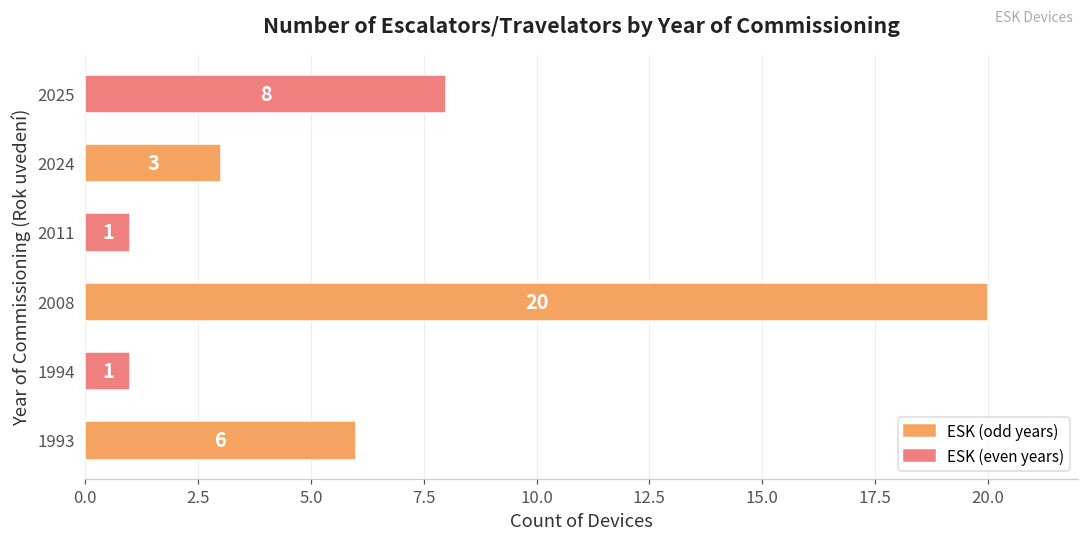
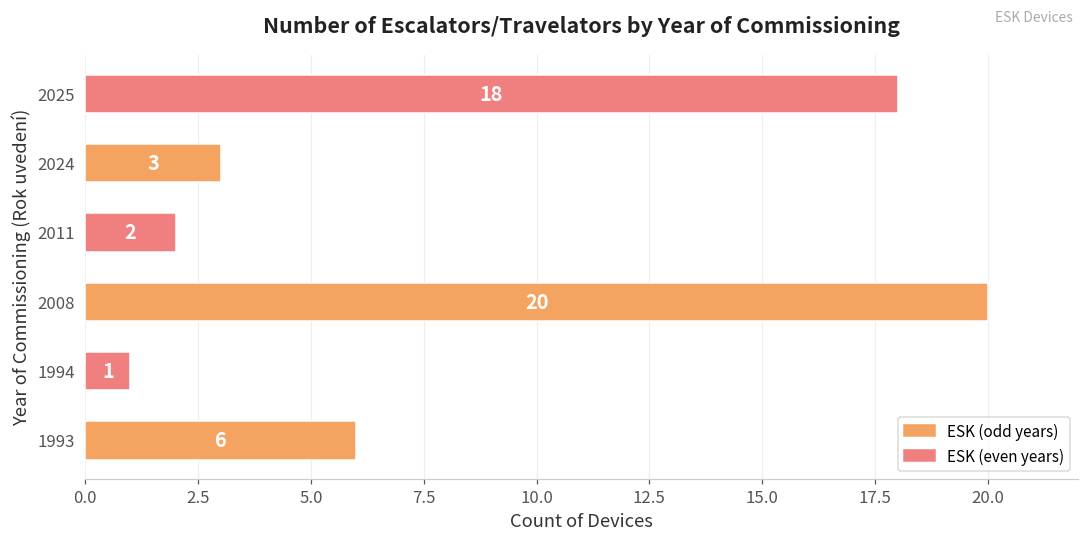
  {
-   "2025": 8,
+   "2025": 18,
    "2024": 3,
-   "2011": 1,
+   "2011": 2,
    "2008": 20,
    "1994": 1,
    "1993": 6
  }
